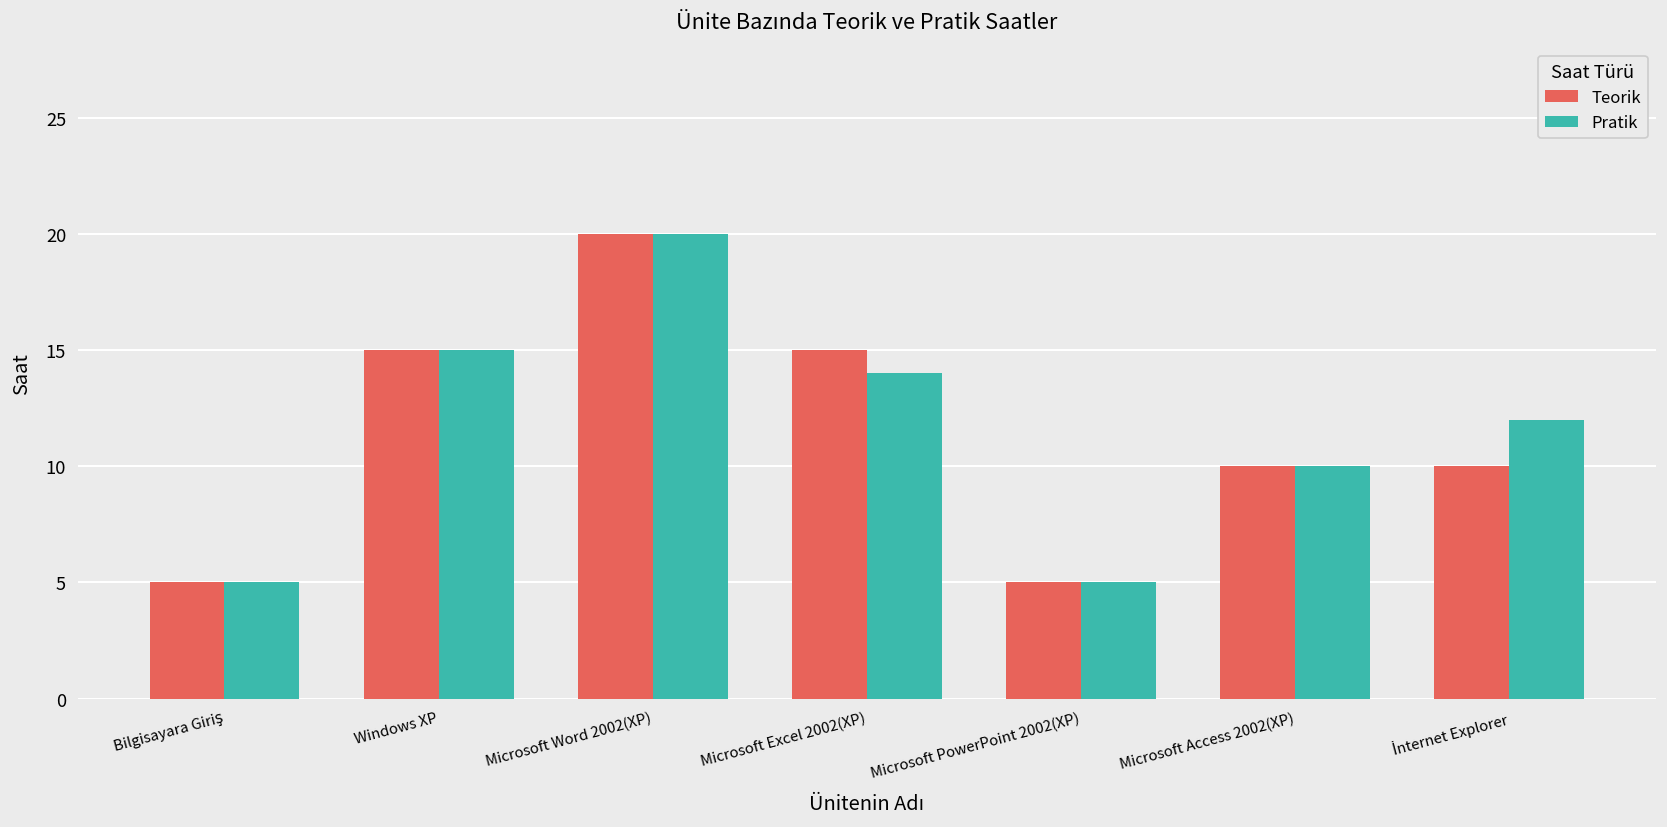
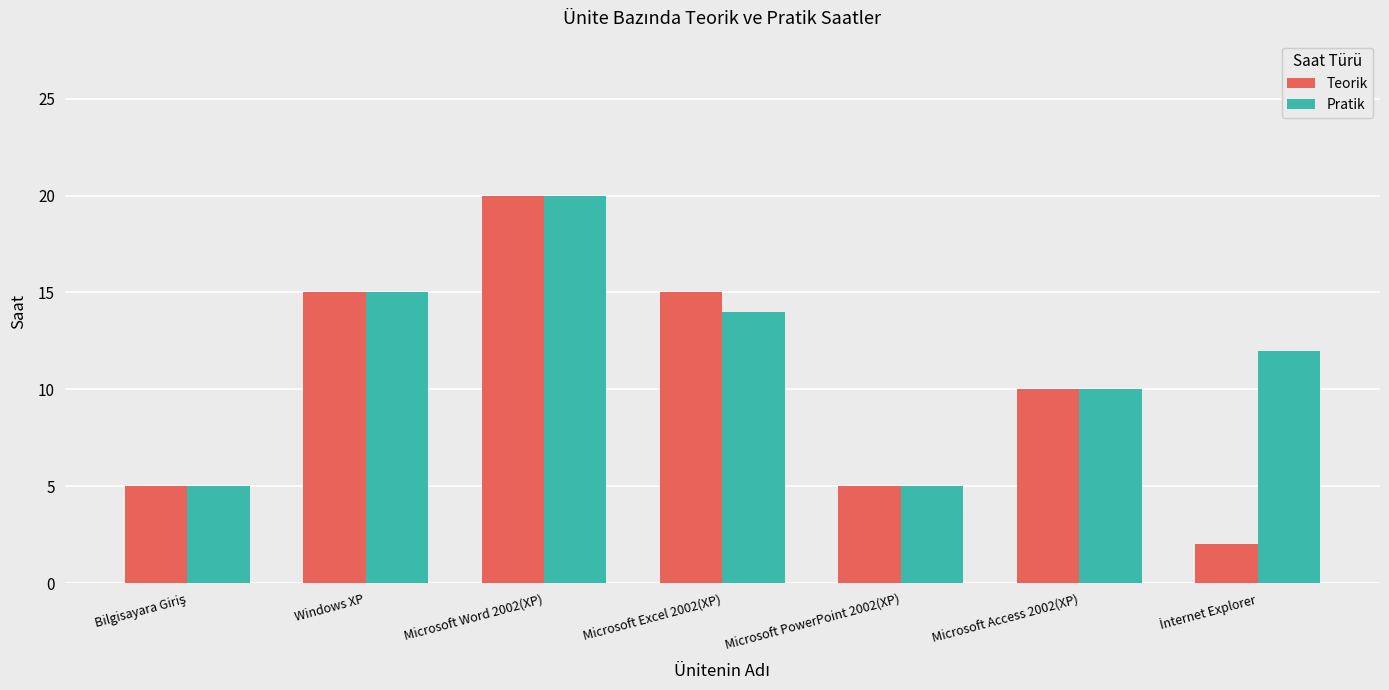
  {
    "Teorik": {
      "Bilgisayara Giriş": 5,
      "Windows XP": 15,
      "Microsoft Word 2002(XP)": 20,
      "Microsoft Excel 2002(XP)": 15,
      "Microsoft PowerPoint 2002(XP)": 5,
      "Microsoft Access 2002(XP)": 10,
-     "İnternet Explorer": 10
+     "İnternet Explorer": 2
    },
    "Pratik": {
      "Bilgisayara Giriş": 5,
      "Windows XP": 15,
      "Microsoft Word 2002(XP)": 20,
      "Microsoft Excel 2002(XP)": 14,
      "Microsoft PowerPoint 2002(XP)": 5,
      "Microsoft Access 2002(XP)": 10,
      "İnternet Explorer": 12
    }
  }
